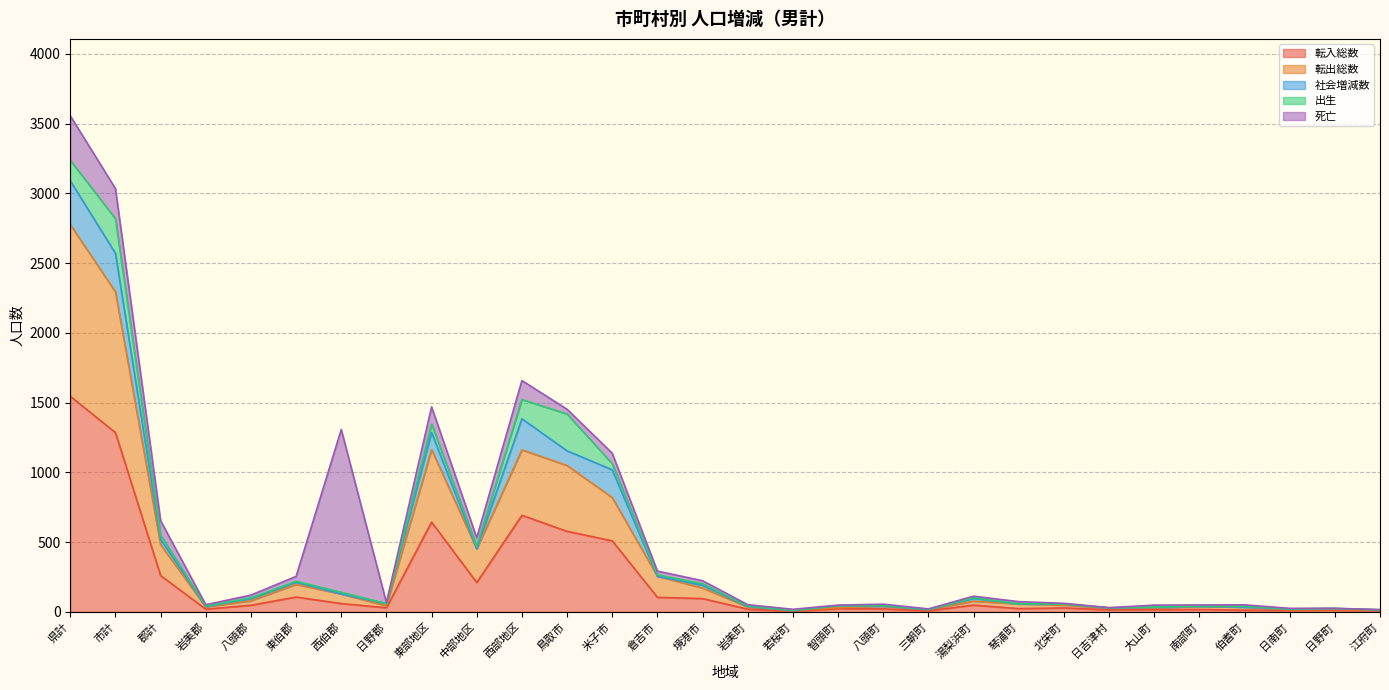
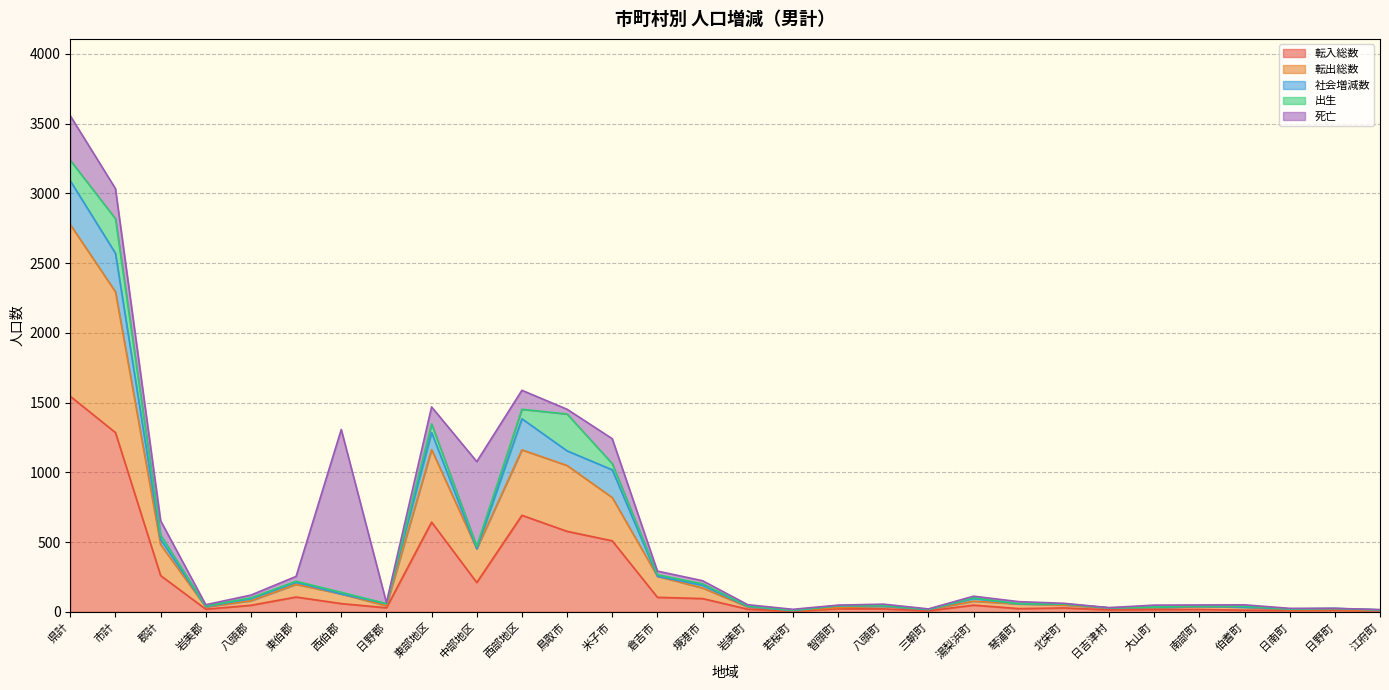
  {
    "社会増減数": {
      "県計": 310,
      "市計": 280,
      "郡計": 40,
      "東部地区": 120,
      "西部地区": 220,
      "鳥取市": 110,
      "米子市": 200
    },
    "出生": {
      "県計": 150,
      "市計": 250,
      "郡計": 30,
      "東部地区": 60,
-     "西部地区": 140,
+     "西部地区": 70,
      "鳥取市": 260,
      "米子市": 40
    },
    "死亡": {
      "県計": 320,
      "市計": 220,
      "郡計": 100,
      "八頭郡": 20,
      "東伯郡": 40,
      "西伯郡": 1170,
      "東部地区": 120,
-     "中部地区": 60,
+     "中部地区": 610,
      "西部地区": 140,
      "鳥取市": 30,
-     "米子市": 80,
+     "米子市": 180,
      "倉吉市": 30,
      "境港市": 20
    }
  }
